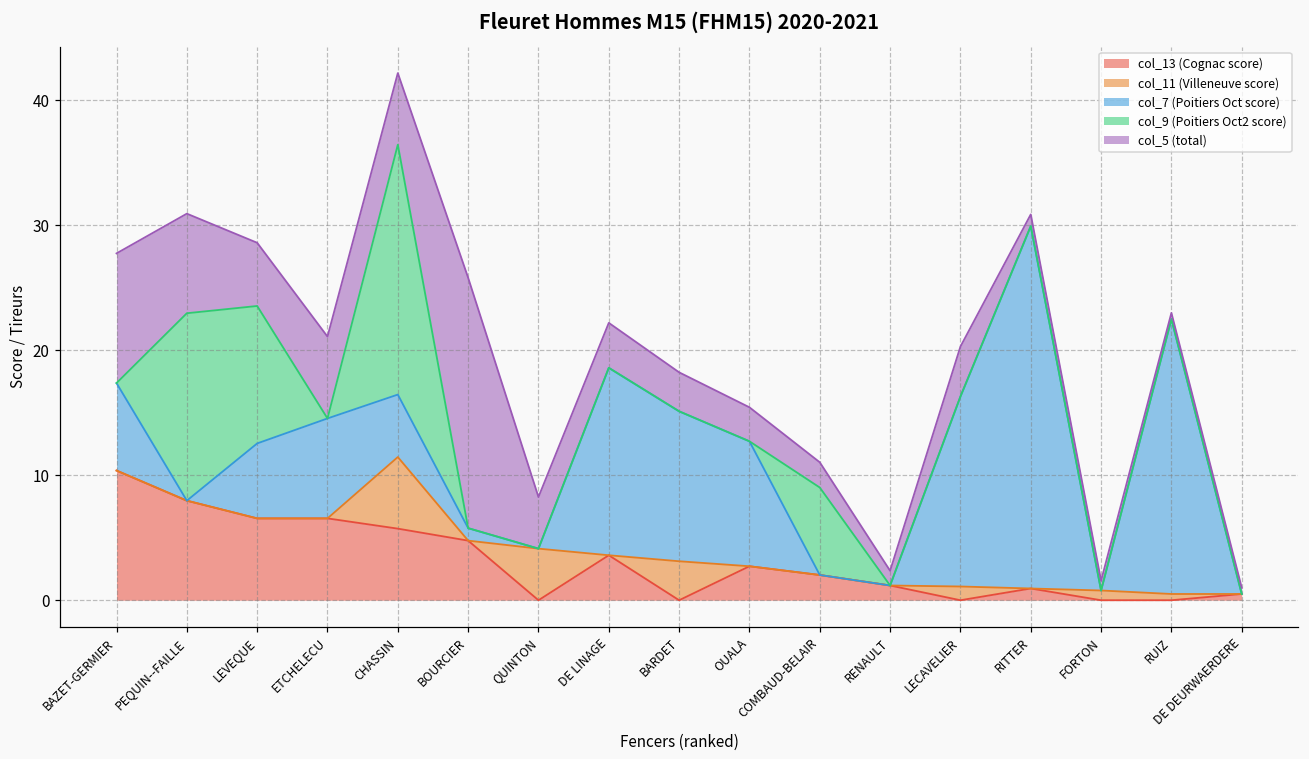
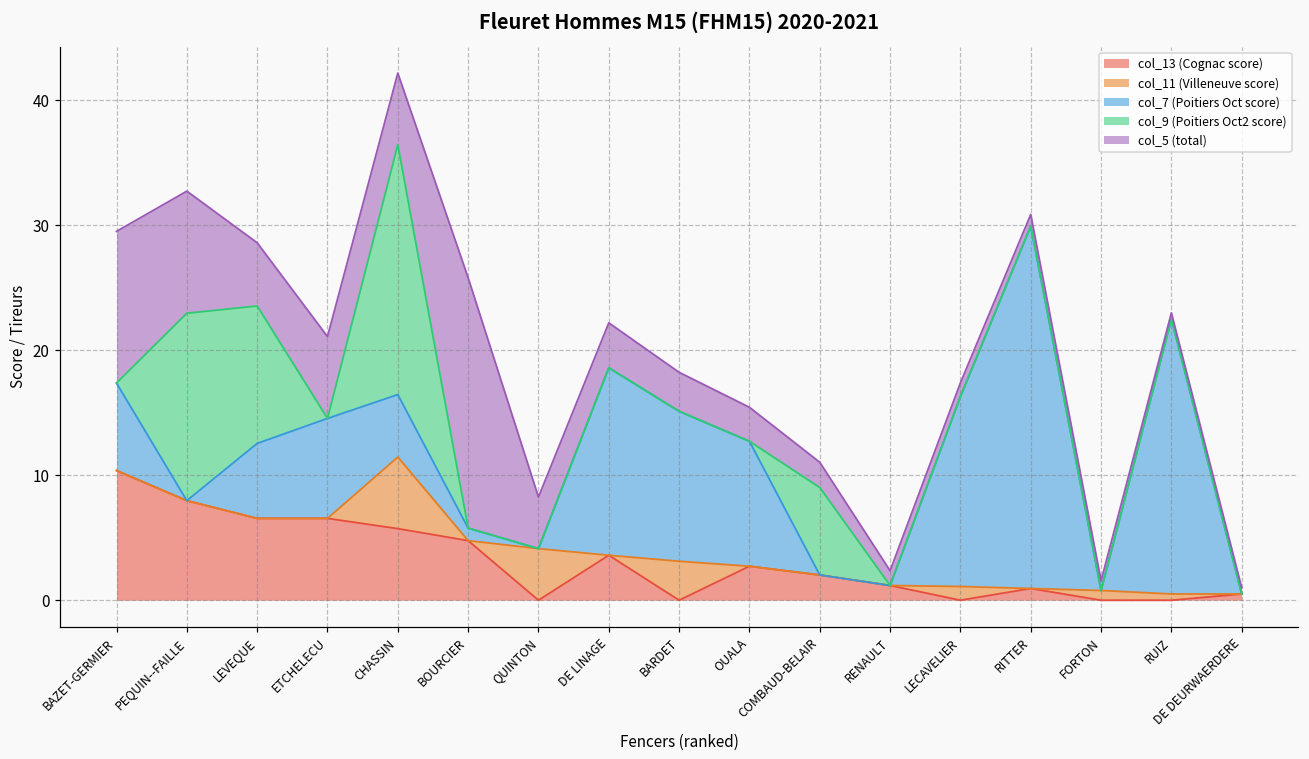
  {
    "col_7 (Poitiers Oct score)": {
      "LEVEQUE": 6.0,
      "CHASSIN": 5.0
    },
    "col_9 (Poitiers Oct2 score)": {
      "PEQUIN--FAILLE": 15.0,
      "LEVEQUE": 11.0,
      "CHASSIN": 20.0,
      "COMBAUD-BELAIR": 7.0
    },
    "col_5 (total)": {
-     "BAZET-GERMIER": 10.4,
-     "PEQUIN--FAILLE": 8.0,
+     "BAZET-GERMIER": 12.1,
+     "PEQUIN--FAILLE": 9.8,
      "LEVEQUE": 5.1,
      "ETCHELECU": 6.6,
      "CHASSIN": 5.7,
      "BOURCIER": 20.0,
      "QUINTON": 4.1,
      "DE LINAGE": 3.6,
      "BARDET": 3.1,
      "OUALA": 2.7,
      "COMBAUD-BELAIR": 2.0,
      "RENAULT": 1.2,
-     "LECAVELIER": 4.0,
+     "LECAVELIER": 1.1,
      "RITTER": 0.9,
      "FORTON": 0.8,
      "RUIZ": 0.5,
      "DE DEURWAERDERE": 0.5
    }
  }
